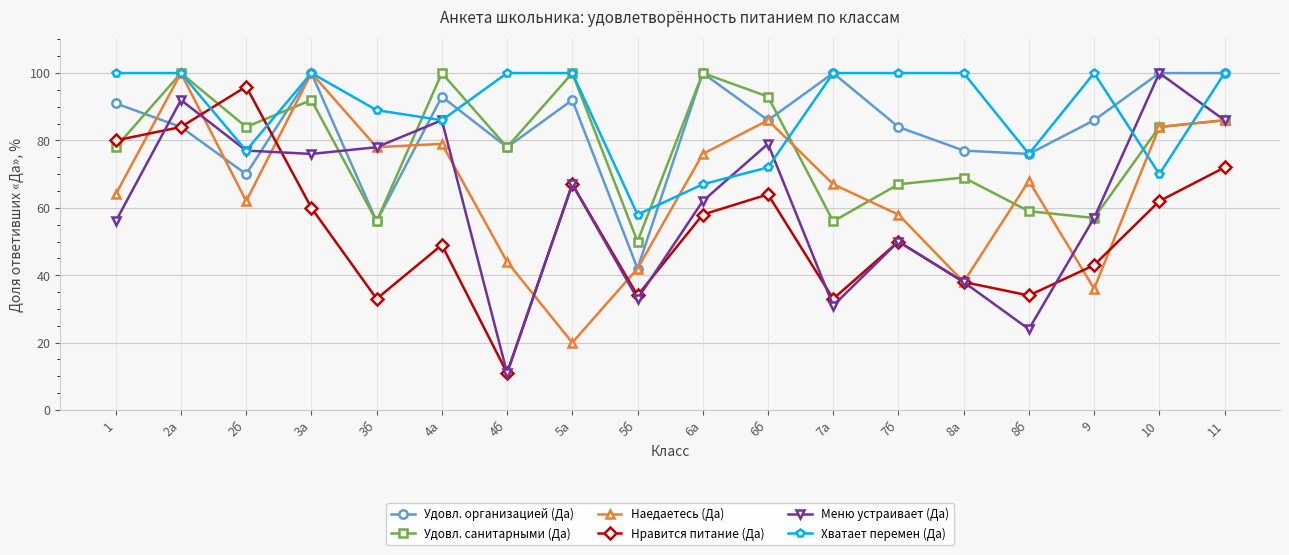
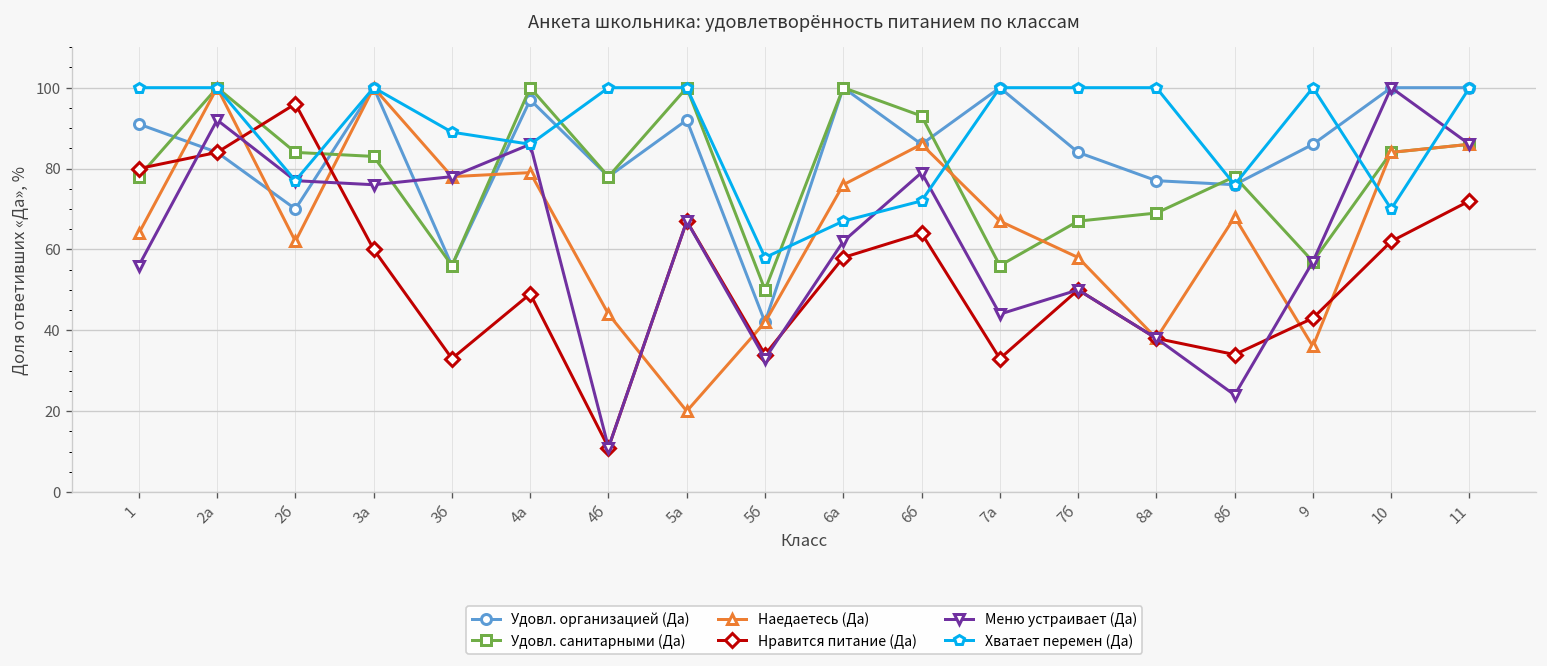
  {
    "Удовл. организацией (Да)": {
      "1": 91,
      "2б": 70,
-     "4а": 93,
+     "4а": 97,
      "5а": 92,
      "7б": 84,
      "8а": 77,
      "9": 86
    },
    "Удовл. санитарными (Да)": {
      "1": 78,
      "2б": 84,
-     "3а": 92,
+     "3а": 83,
      "4а": 100,
      "5б": 50,
      "6б": 93,
      "7а": 56,
      "7б": 67,
      "8а": 69,
-     "8б": 59
+     "8б": 78
    },
    "Наедаетесь (Да)": {
      "1": 64,
      "2б": 62,
      "4а": 79,
      "4б": 44,
      "5а": 20,
      "6а": 76,
      "7а": 67,
      "7б": 58,
      "8б": 68,
      "9": 36
    },
    "Нравится питание (Да)": {
      "1": 80,
      "2б": 96,
      "3а": 60,
      "3б": 33,
      "4а": 49,
      "5б": 34,
      "6а": 58,
      "6б": 64,
      "7а": 33,
      "8б": 34,
      "9": 43,
      "10": 62,
      "11": 72
    },
    "Меню устраивает (Да)": {
      "1": 56,
      "2а": 92,
      "3а": 76,
      "5б": 33,
      "6а": 62,
      "6б": 79,
-     "7а": 31,
+     "7а": 44,
      "8б": 24
    },
    "Хватает перемен (Да)": {
      "1": 100,
      "3б": 89,
      "4б": 100,
      "5б": 58,
      "6а": 67,
      "6б": 72,
      "7б": 100,
      "8а": 100,
      "9": 100,
      "10": 70
    }
  }
